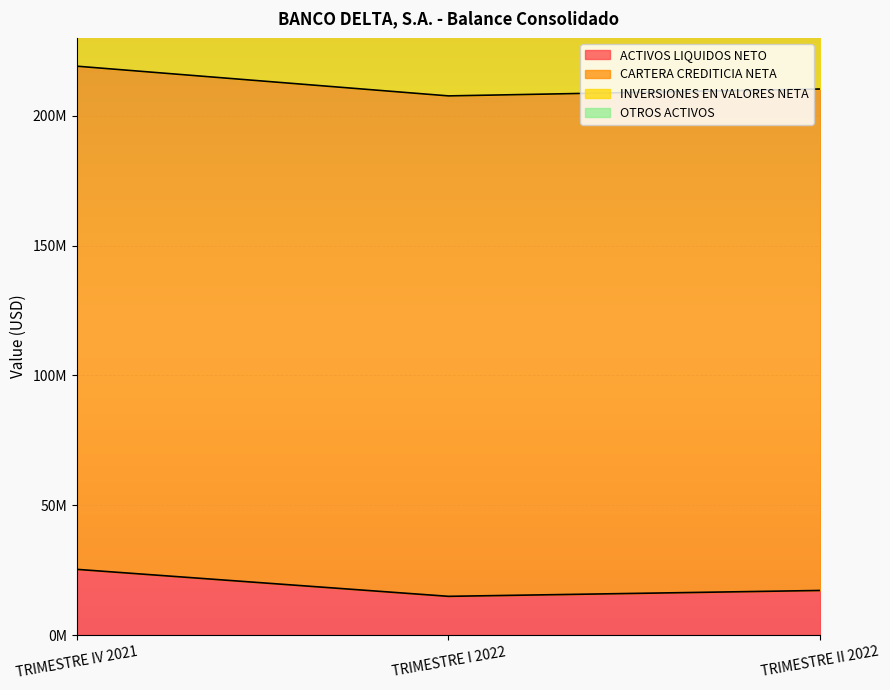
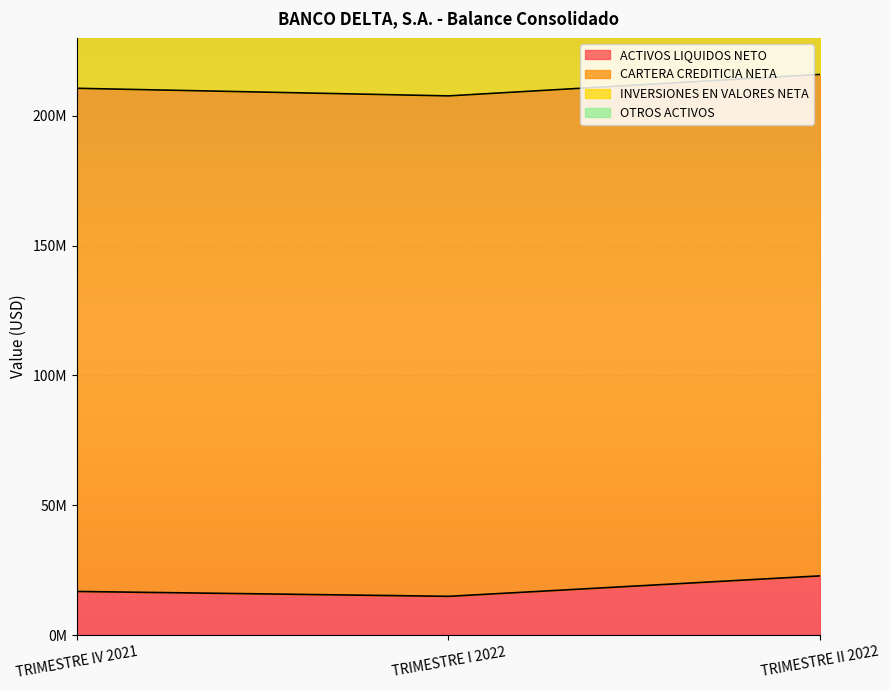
  {
    "ACTIVOS LIQUIDOS NETO": {
-     "TRIMESTRE IV 2021": 25000000,
+     "TRIMESTRE IV 2021": 17000000,
      "TRIMESTRE I 2022": 15000000,
-     "TRIMESTRE II 2022": 17000000
+     "TRIMESTRE II 2022": 23000000
    },
    "CARTERA CREDITICIA NETA": {
      "TRIMESTRE IV 2021": 194000000,
      "TRIMESTRE I 2022": 193000000,
      "TRIMESTRE II 2022": 193000000
    }
  }
